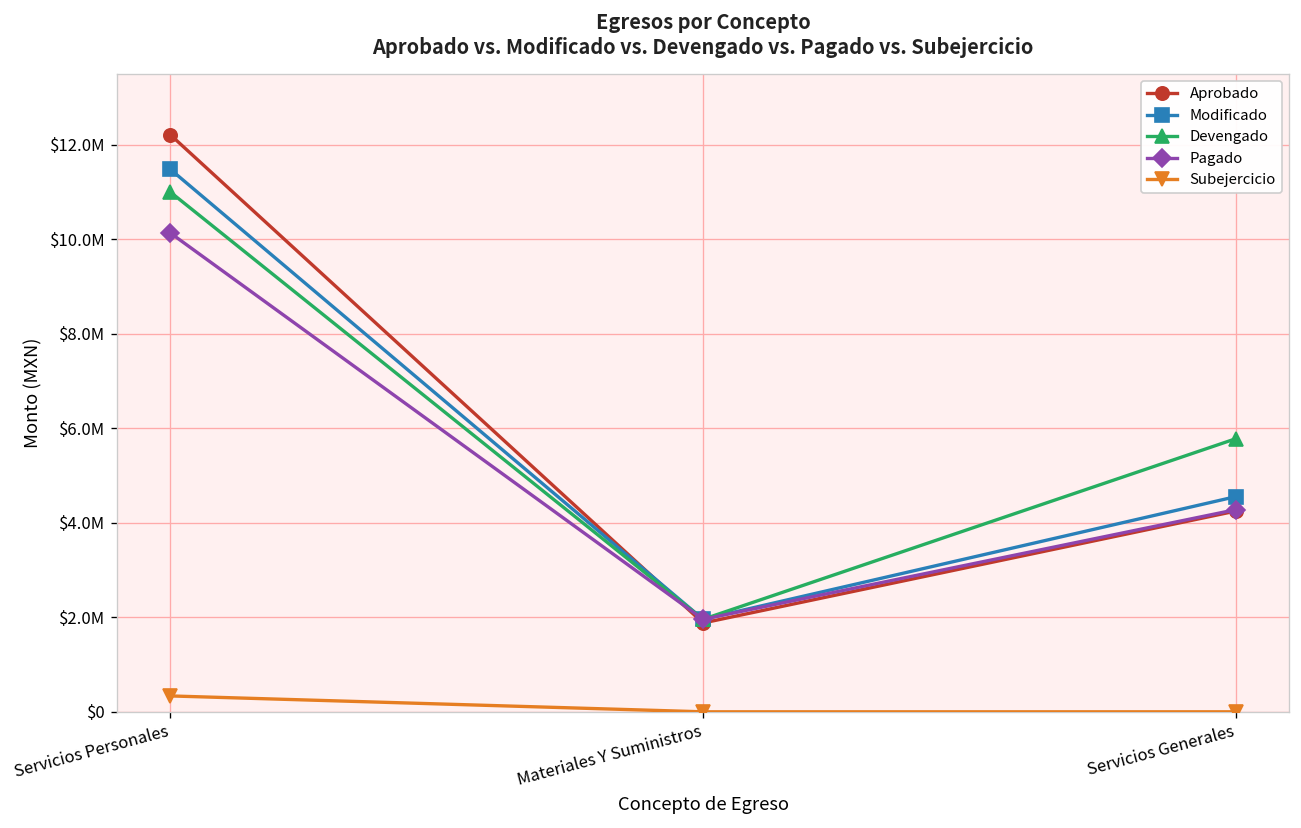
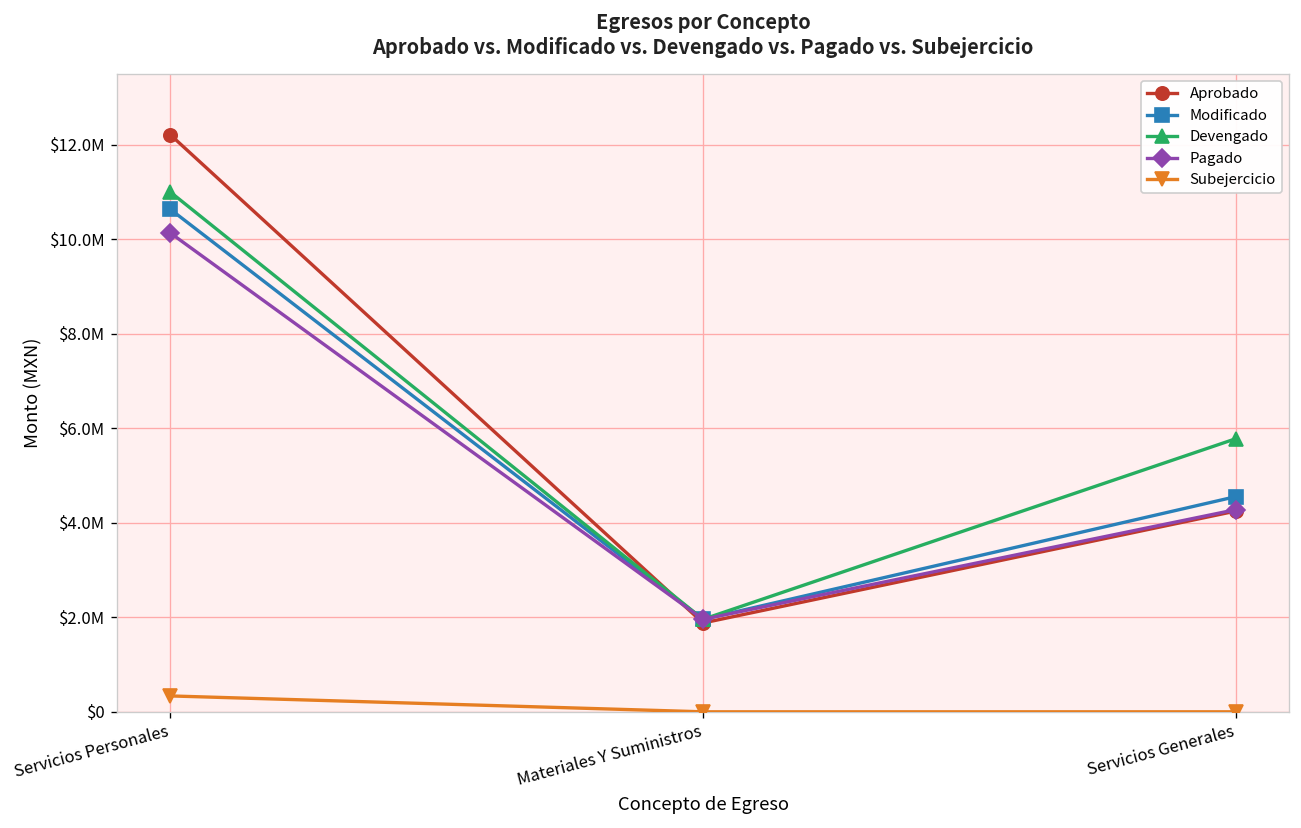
  {
    "Aprobado": {
      "Servicios Personales": "$12200000",
      "Materiales Y Suministros": "$1900000"
    },
    "Modificado": {
-     "Servicios Personales": "$11500000",
+     "Servicios Personales": "$10600000",
      "Servicios Generales": "$4600000"
    },
    "Devengado": {
      "Servicios Personales": "$11000000",
      "Servicios Generales": "$5800000"
    },
    "Pagado": {
      "Servicios Personales": "$10100000"
    },
    "Subejercicio": {
      "Servicios Personales": "$300000",
      "Materiales Y Suministros": "$0",
      "Servicios Generales": "$0"
    }
  }
